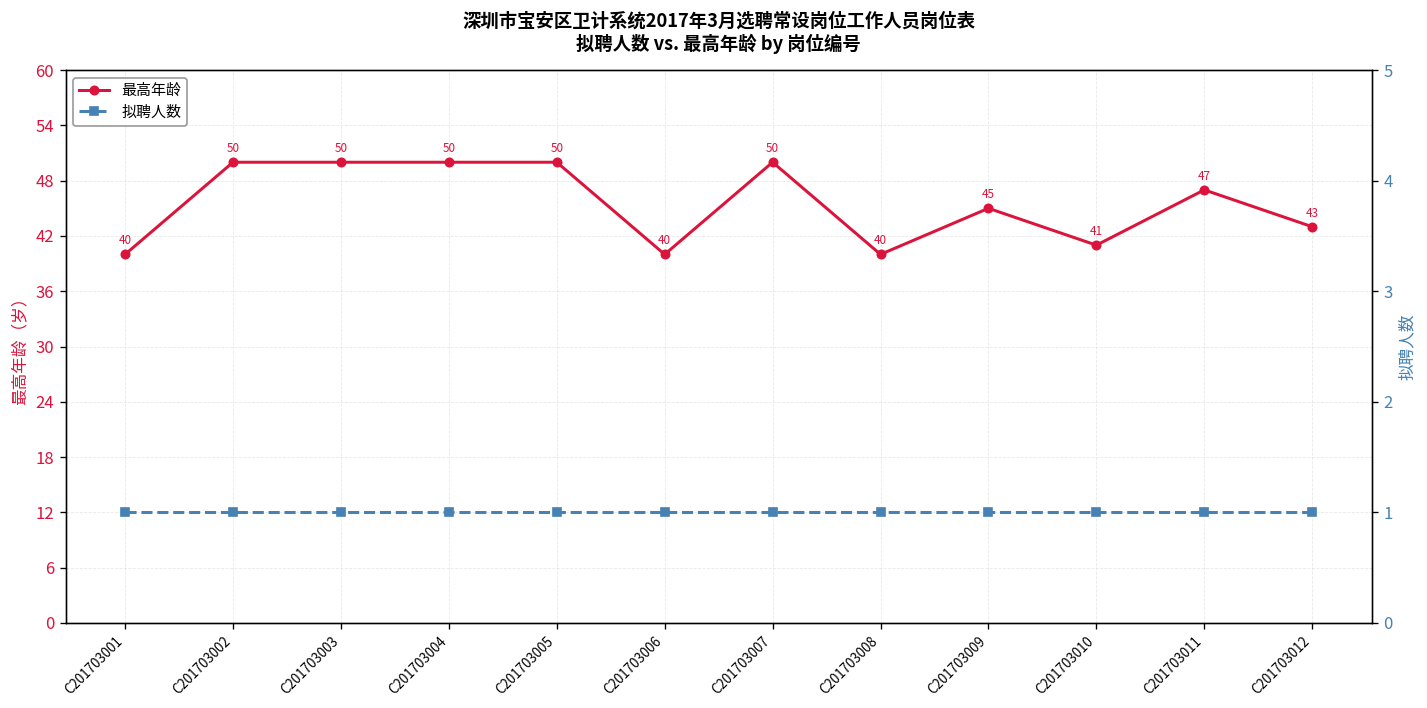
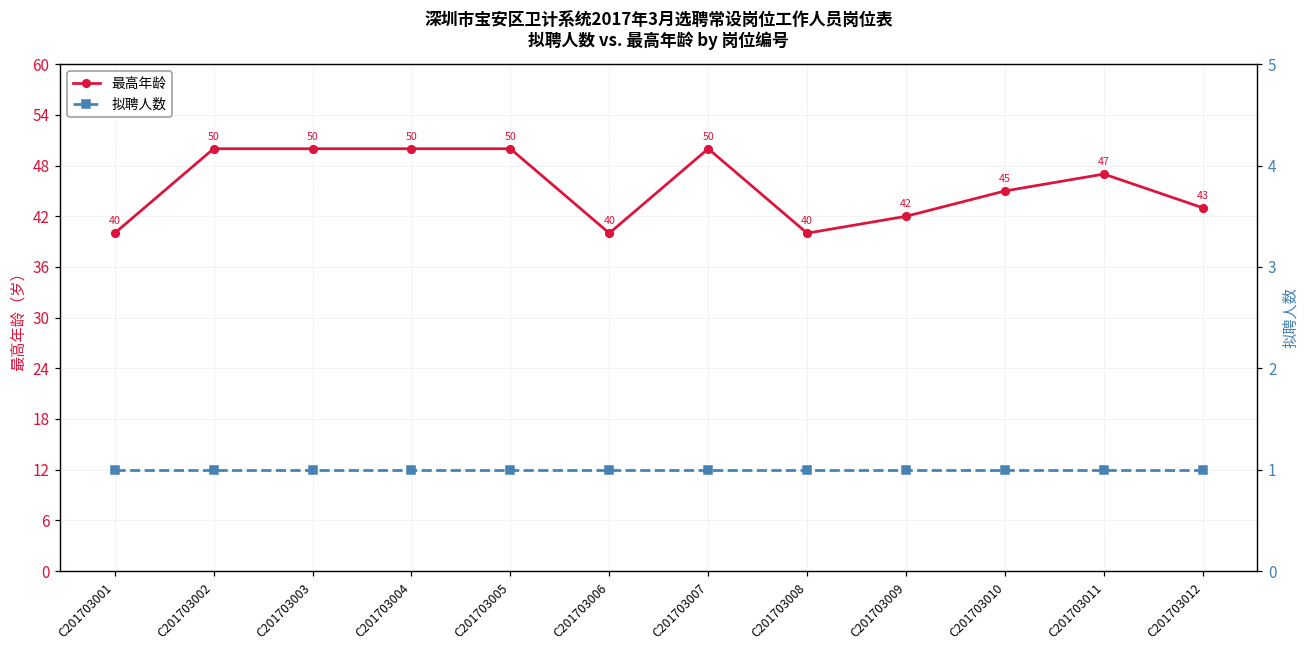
  {
    "最高年龄": {
      "C201703001": 40,
      "C201703002": 50,
      "C201703003": 50,
      "C201703004": 50,
      "C201703005": 50,
      "C201703006": 40,
      "C201703007": 50,
      "C201703008": 40,
-     "C201703009": 45,
-     "C201703010": 41,
+     "C201703009": 42,
+     "C201703010": 45,
      "C201703011": 47,
      "C201703012": 43
    }
  }
